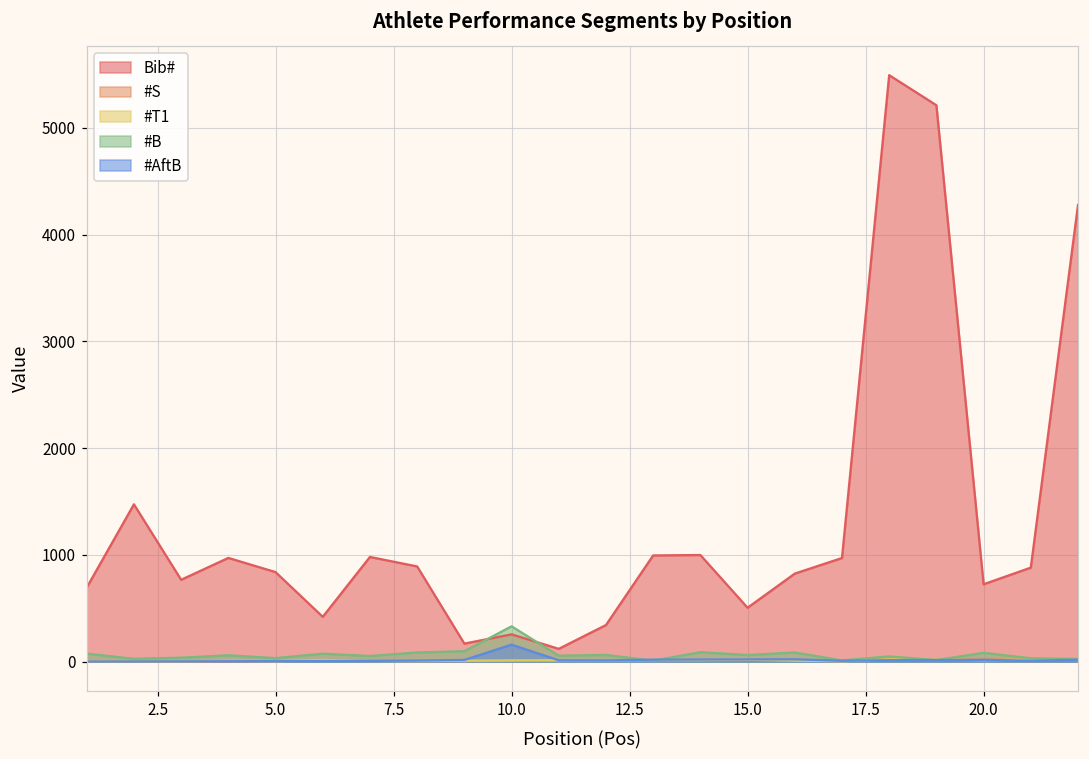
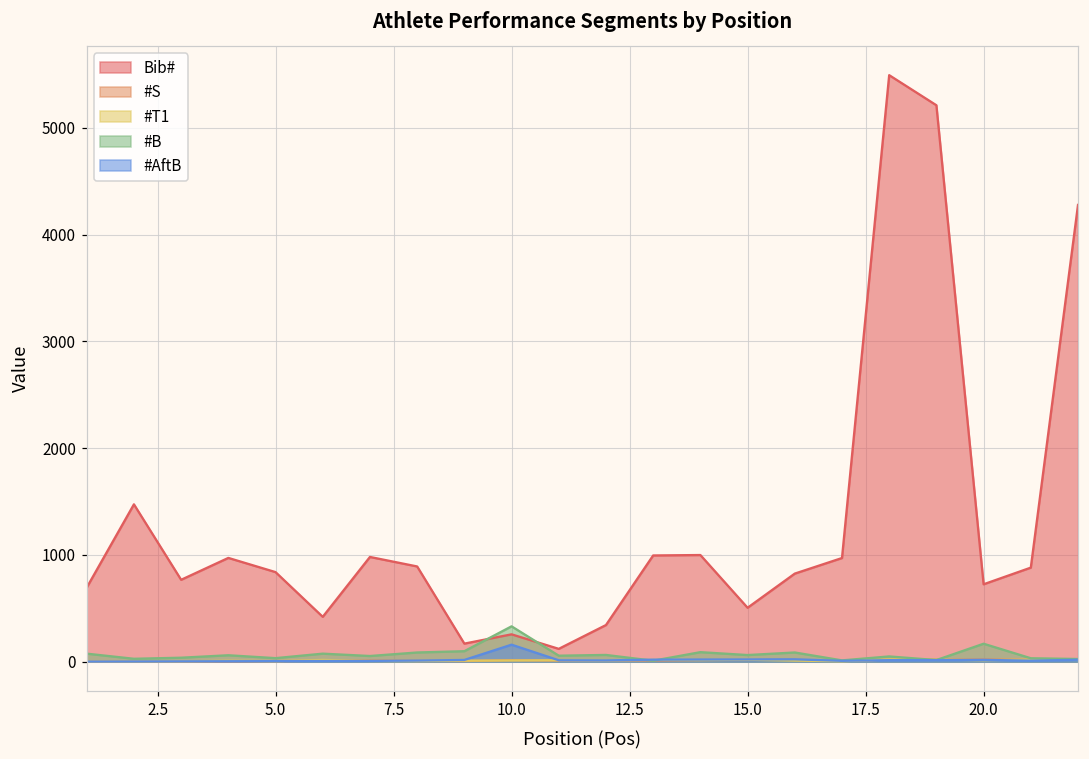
  {
    "#B": {
      "5.0": 0,
      "10.0": 300,
      "15.0": 100,
-     "20.0": 100
+     "20.0": 200
    },
    "#AftB": {
      "10.0": 200
    }
  }
